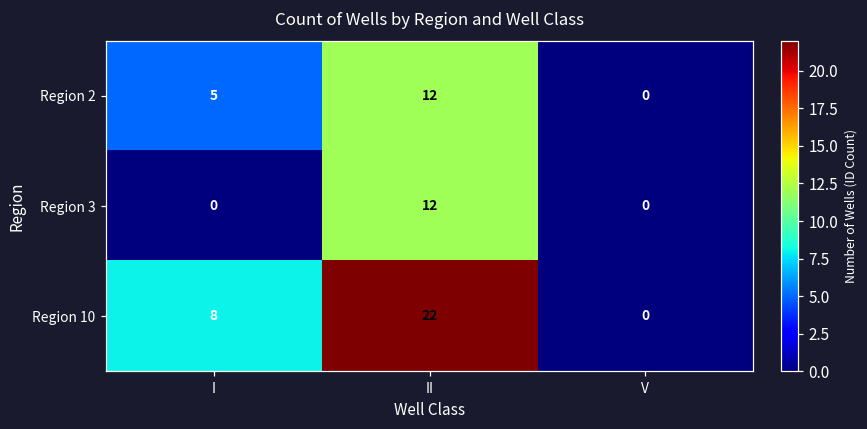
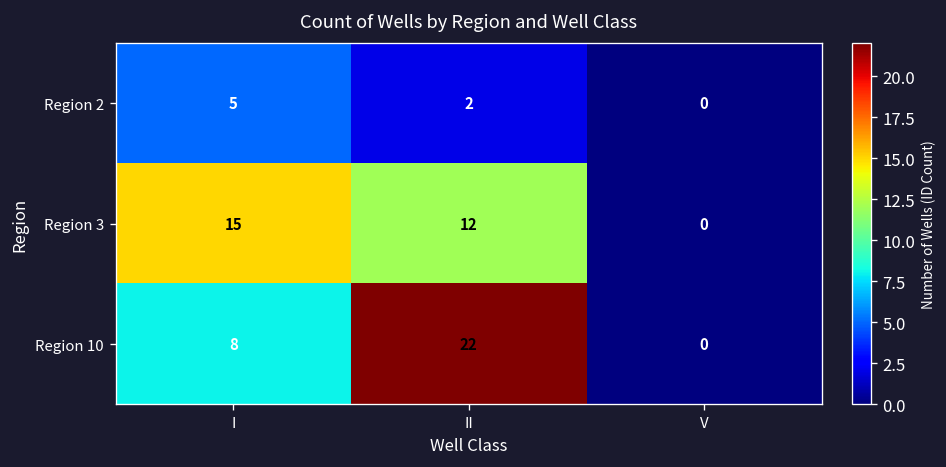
  {
    "Region 2": {
      "I": 5,
-     "II": 12,
+     "II": 2,
      "V": 0
    },
    "Region 3": {
-     "I": 0,
+     "I": 15,
      "II": 12,
      "V": 0
    },
    "Region 10": {
      "I": 8,
      "II": 22,
      "V": 0
    }
  }
